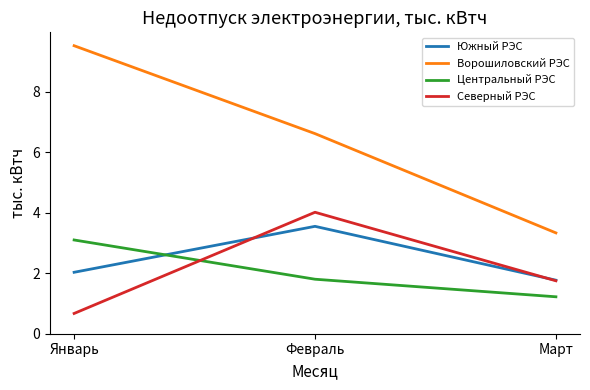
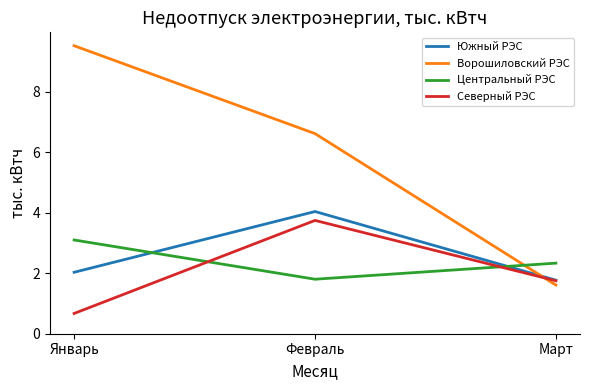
  {
    "Южный РЭС": {
      "Январь": 2.0,
-     "Февраль": 3.6
+     "Февраль": 4.0
    },
    "Ворошиловский РЭС": {
      "Январь": 9.5,
      "Февраль": 6.6,
-     "Март": 3.3
+     "Март": 1.6
    },
    "Центральный РЭС": {
      "Январь": 3.1,
      "Февраль": 1.8,
-     "Март": 1.2
+     "Март": 2.3
    },
    "Северный РЭС": {
      "Январь": 0.7,
-     "Февраль": 4.0
+     "Февраль": 3.7
    }
  }
